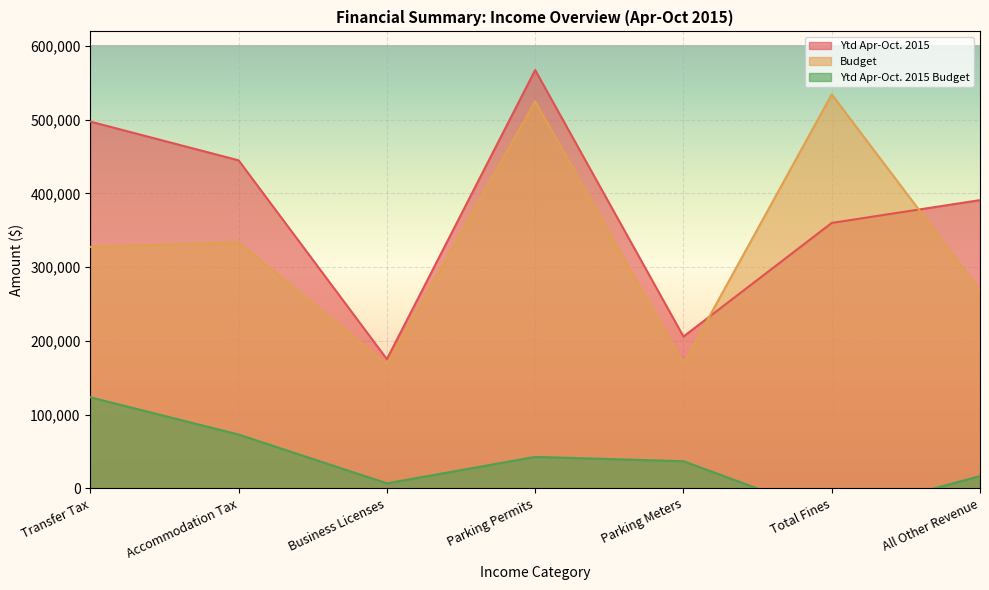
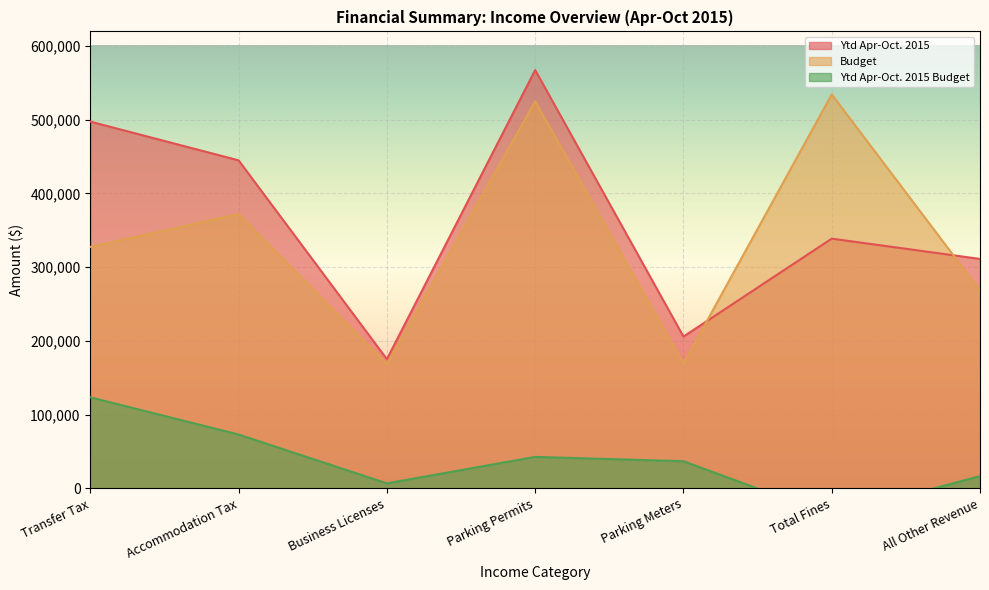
  {
    "Ytd Apr-Oct. 2015": {
      "Transfer Tax": "500,000",
      "Accommodation Tax": "450,000",
      "Business Licenses": "180,000",
      "Parking Permits": "570,000",
      "Parking Meters": "210,000",
-     "Total Fines": "360,000",
-     "All Other Revenue": "390,000"
+     "Total Fines": "340,000",
+     "All Other Revenue": "310,000"
    },
    "Budget": {
      "Transfer Tax": "330,000",
-     "Accommodation Tax": "330,000",
+     "Accommodation Tax": "370,000",
      "Business Licenses": "170,000",
      "Parking Permits": "530,000",
      "Parking Meters": "170,000",
      "Total Fines": "530,000",
      "All Other Revenue": "270,000"
    }
  }
